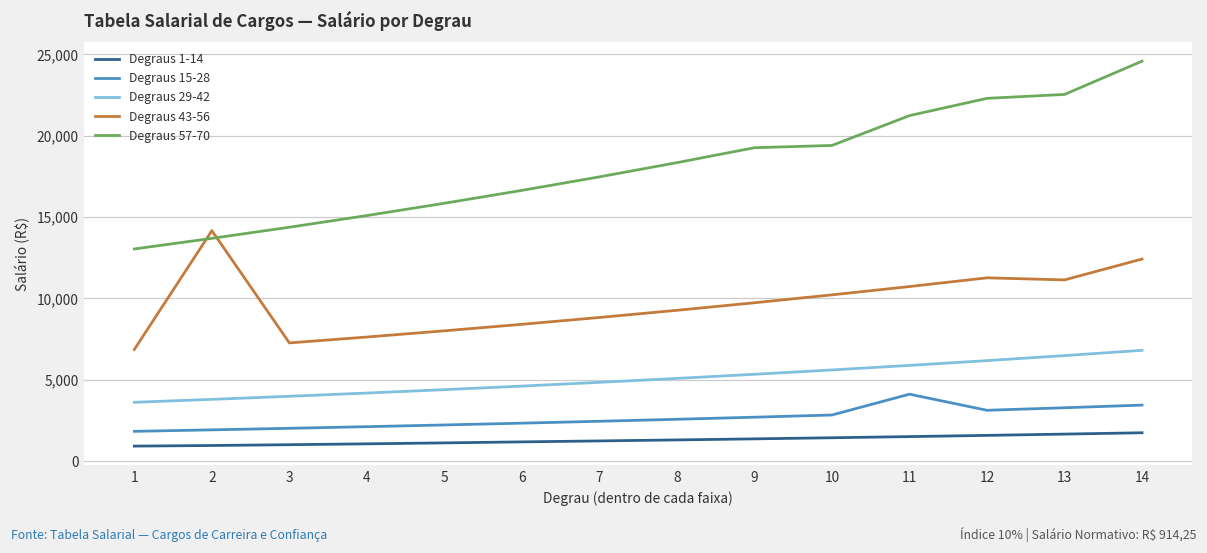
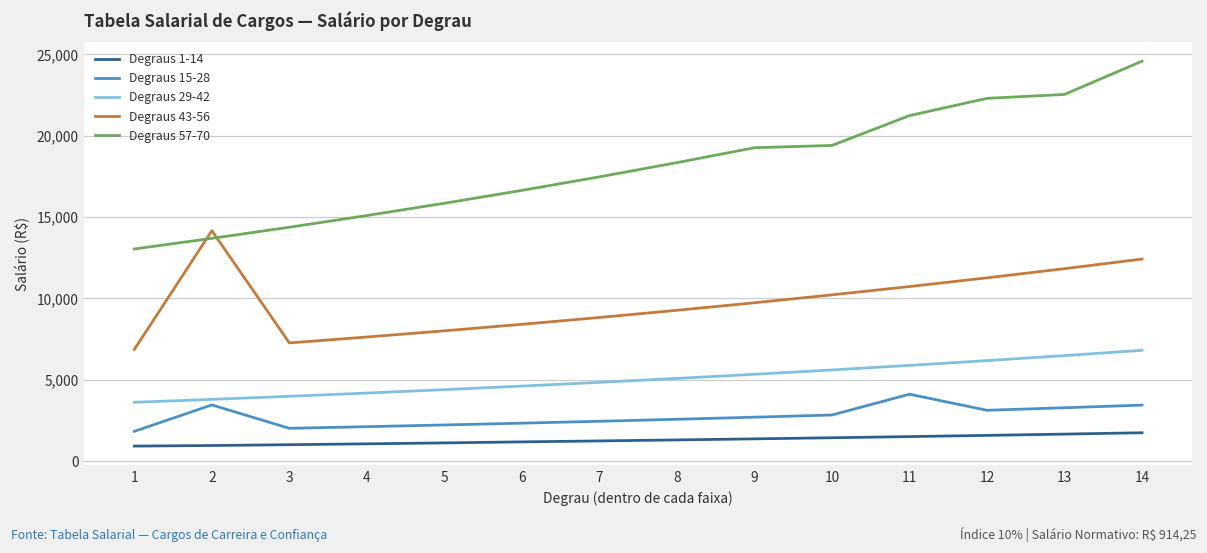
  {
    "Degraus 1-14": {
      "1": "900",
      "2": "1,000",
      "3": "1,000",
      "4": "1,100",
      "5": "1,100",
      "6": "1,200",
      "7": "1,200",
      "8": "1,300",
      "9": "1,400",
      "10": "1,400",
      "11": "1,500",
      "12": "1,600",
      "13": "1,700",
      "14": "1,700"
    },
    "Degraus 15-28": {
      "1": "1,800",
-     "2": "1,900",
+     "2": "3,400",
      "3": "2,000",
      "4": "2,100",
      "5": "2,200",
      "6": "2,300",
      "7": "2,400",
      "8": "2,600",
      "9": "2,700",
      "10": "2,800",
      "11": "4,100",
      "12": "3,100",
      "13": "3,300",
      "14": "3,400"
    },
    "Degraus 29-42": {
      "1": "3,600",
      "2": "3,800",
      "3": "4,000",
      "4": "4,200",
      "5": "4,400",
      "6": "4,600",
      "7": "4,800",
      "8": "5,100",
      "9": "5,300",
      "10": "5,600",
      "11": "5,900",
      "12": "6,200",
      "13": "6,500",
      "14": "6,800"
    },
    "Degraus 43-56": {
      "1": "6,900",
      "2": "14,200",
      "3": "7,300",
      "4": "7,600",
      "5": "8,000",
      "6": "8,400",
      "7": "8,800",
      "8": "9,300",
      "9": "9,700",
      "10": "10,200",
      "11": "10,700",
      "12": "11,300",
-     "13": "11,100",
+     "13": "11,800",
      "14": "12,400"
    },
    "Degraus 57-70": {
      "1": "13,000",
      "2": "13,700",
      "3": "14,400",
      "4": "15,100",
      "5": "15,800",
      "6": "16,600",
      "7": "17,500",
      "8": "18,300",
      "9": "19,200",
      "10": "19,400",
      "11": "21,200",
      "12": "22,300",
      "13": "22,500",
      "14": "24,600"
    }
  }
